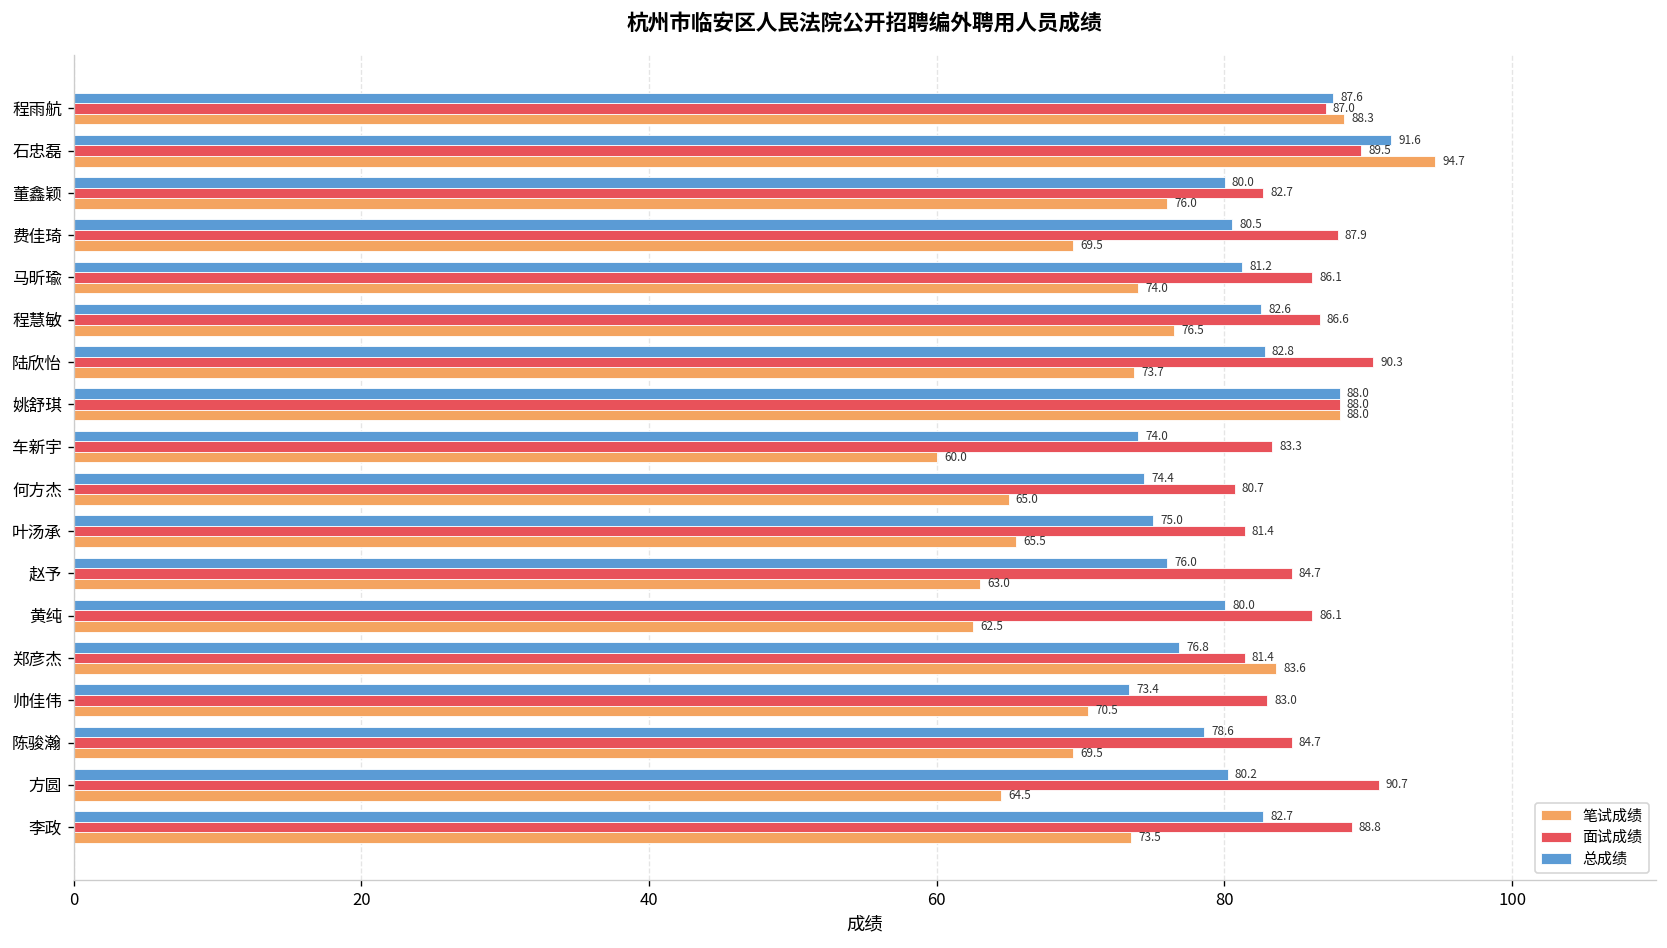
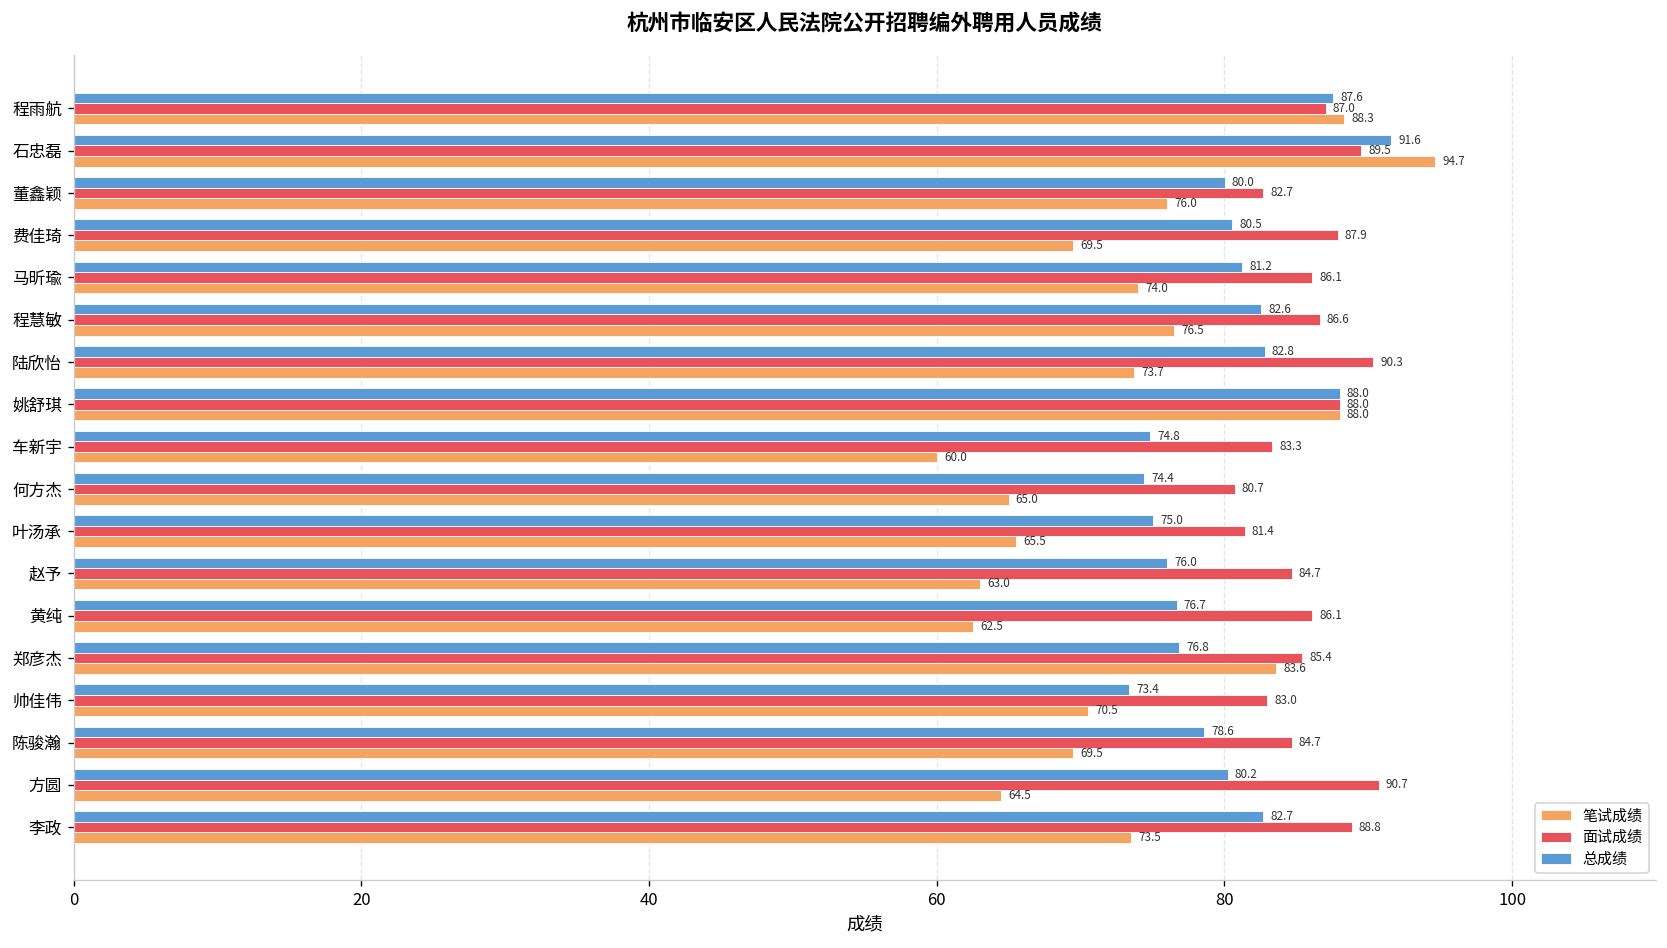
  {
    "笔试成绩": {
      "程雨航": 88.3,
      "石忠磊": 94.7,
      "董鑫颖": 76.0,
      "费佳琦": 69.5,
      "马昕瑜": 74.0,
      "程慧敏": 76.5,
      "陆欣怡": 73.7,
      "姚舒琪": 88.0,
      "车新宇": 60.0,
      "何方杰": 65.0,
      "叶汤承": 65.5,
      "赵予": 63.0,
      "黄纯": 62.5,
      "郑彦杰": 83.6,
      "帅佳伟": 70.5,
      "陈骏瀚": 69.5,
      "方圆": 64.5,
      "李政": 73.5
    },
    "面试成绩": {
      "程雨航": 87.0,
      "石忠磊": 89.5,
      "董鑫颖": 82.7,
      "费佳琦": 87.9,
      "马昕瑜": 86.1,
      "程慧敏": 86.6,
      "陆欣怡": 90.3,
      "姚舒琪": 88.0,
      "车新宇": 83.3,
      "何方杰": 80.7,
      "叶汤承": 81.4,
      "赵予": 84.7,
      "黄纯": 86.1,
-     "郑彦杰": 81.4,
+     "郑彦杰": 85.4,
      "帅佳伟": 83.0,
      "陈骏瀚": 84.7,
      "方圆": 90.7,
      "李政": 88.8
    },
    "总成绩": {
      "程雨航": 87.6,
      "石忠磊": 91.6,
      "董鑫颖": 80.0,
      "费佳琦": 80.5,
      "马昕瑜": 81.2,
      "程慧敏": 82.6,
      "陆欣怡": 82.8,
      "姚舒琪": 88.0,
-     "车新宇": 74.0,
+     "车新宇": 74.8,
      "何方杰": 74.4,
      "叶汤承": 75.0,
      "赵予": 76.0,
-     "黄纯": 80.0,
+     "黄纯": 76.7,
      "郑彦杰": 76.8,
      "帅佳伟": 73.4,
      "陈骏瀚": 78.6,
      "方圆": 80.2,
      "李政": 82.7
    }
  }
